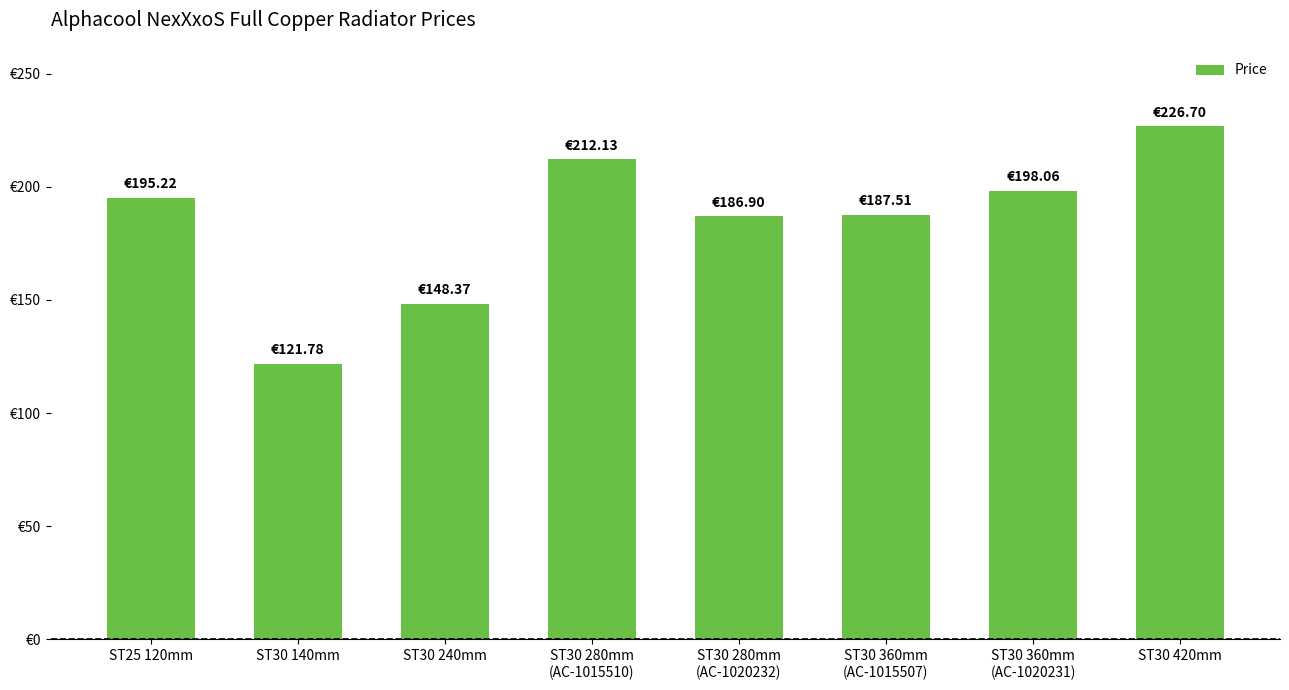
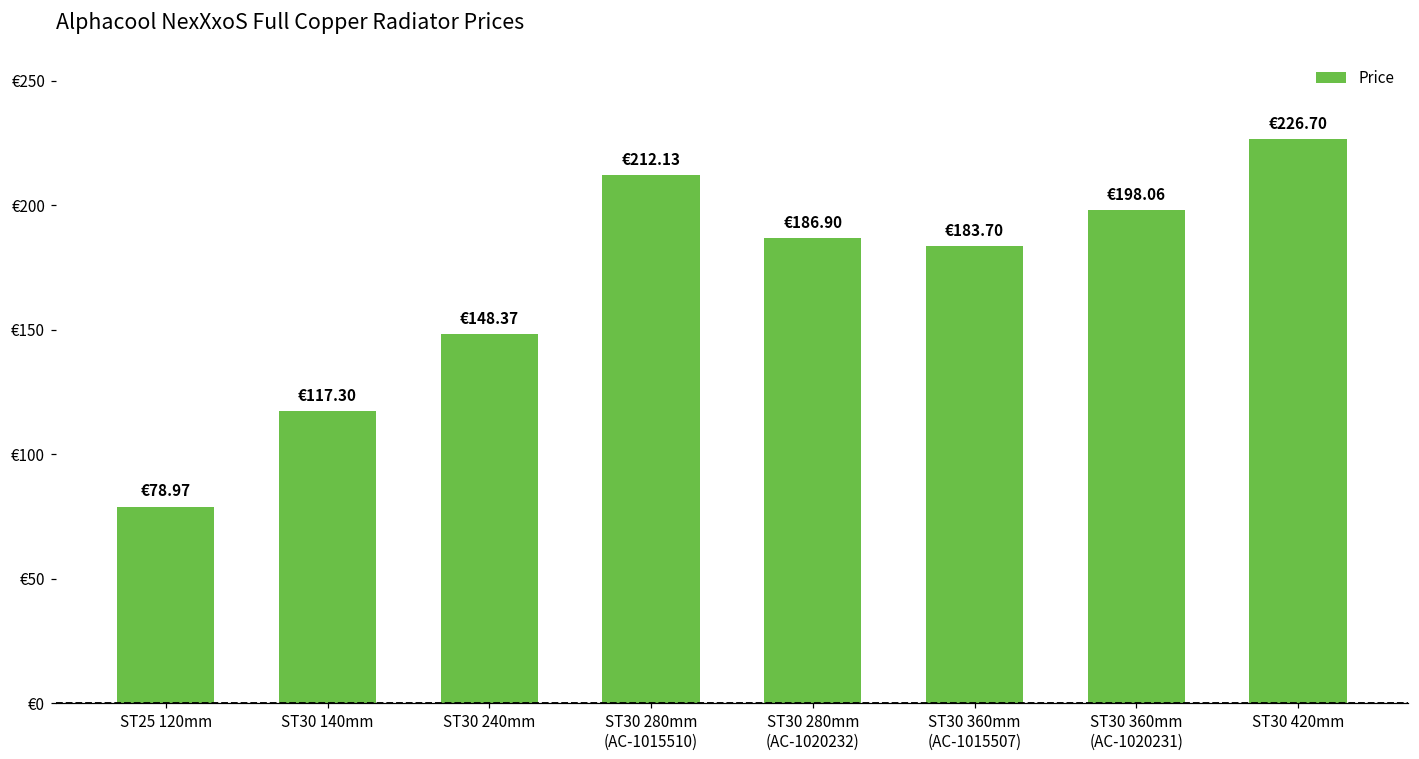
  {
-   "ST25 120mm": "€195.22",
-   "ST30 140mm": "€121.78",
+   "ST25 120mm": "€78.97",
+   "ST30 140mm": "€117.30",
    "ST30 240mm": "€148.37",
    "ST30 280mm (AC-1015510)": "€212.13",
    "ST30 280mm (AC-1020232)": "€186.90",
-   "ST30 360mm (AC-1015507)": "€187.51",
+   "ST30 360mm (AC-1015507)": "€183.70",
    "ST30 360mm (AC-1020231)": "€198.06",
    "ST30 420mm": "€226.70"
  }
